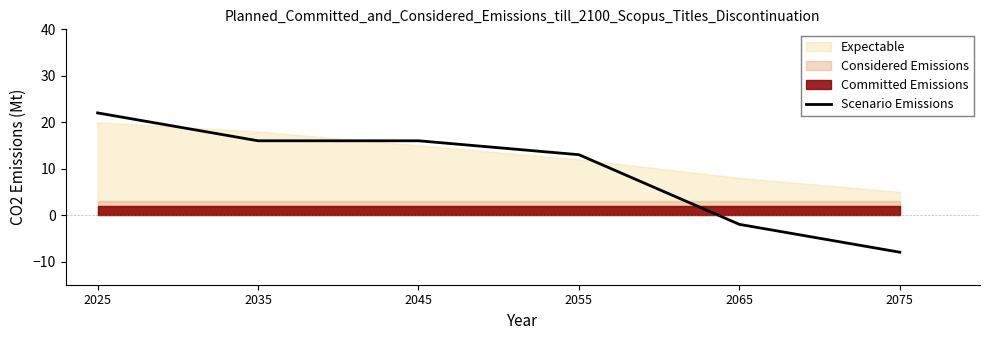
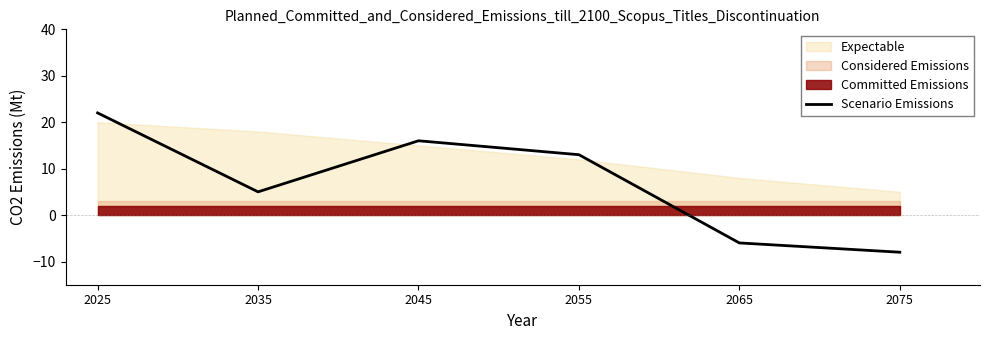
  {
    "Scenario Emissions": {
      "2025": 22,
-     "2035": 16,
+     "2035": 5,
      "2045": 16,
      "2055": 13,
-     "2065": -2,
+     "2065": -6,
      "2075": -8
    },
    "Committed Emissions": {
      "2025": 2,
      "2035": 2,
      "2045": 2,
      "2055": 2,
      "2065": 2,
      "2075": 2
    }
  }
